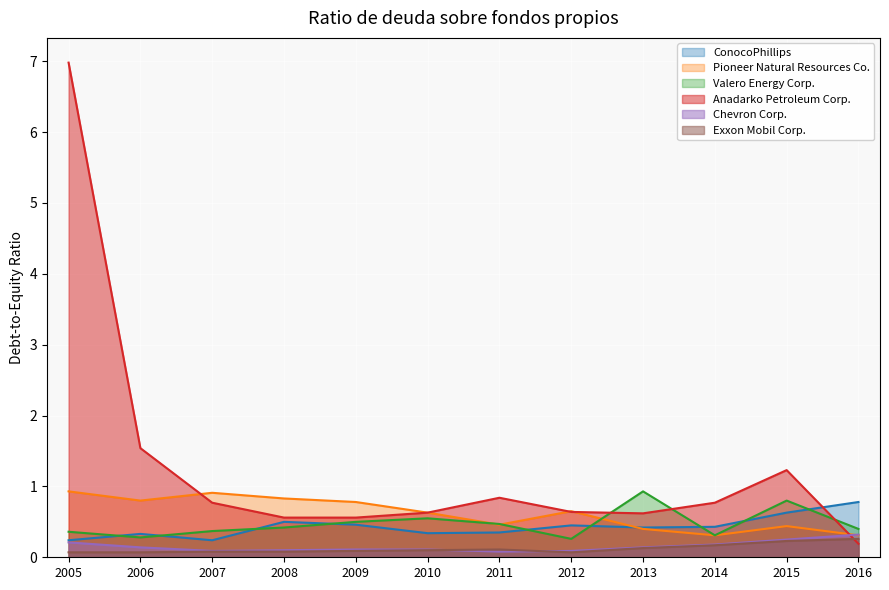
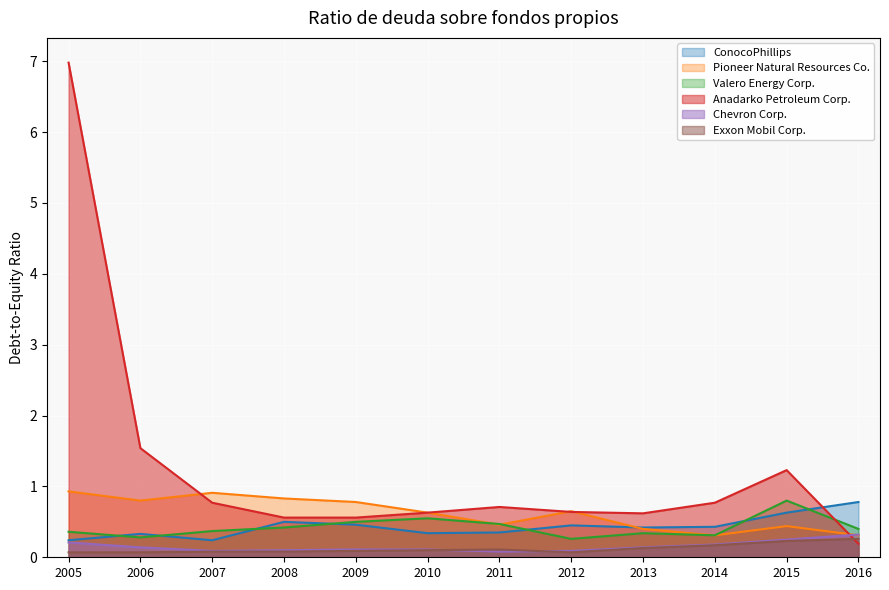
  {
    "Pioneer Natural Resources Co.": {
      "2005": 0.9,
      "2006": 0.8,
      "2007": 0.9,
      "2008": 0.8,
      "2009": 0.8,
      "2015": 0.4
    },
    "Valero Energy Corp.": {
      "2005": 0.4,
      "2006": 0.3,
      "2007": 0.4,
      "2008": 0.4,
      "2009": 0.5,
      "2010": 0.6,
      "2012": 0.3,
-     "2013": 0.9,
+     "2013": 0.3,
      "2015": 0.8,
      "2016": 0.4
    },
    "Anadarko Petroleum Corp.": {
      "2005": 7.0,
      "2006": 1.5,
      "2007": 0.8,
      "2008": 0.6,
      "2009": 0.6,
-     "2011": 0.8,
+     "2011": 0.7,
      "2013": 0.6,
      "2014": 0.8,
      "2015": 1.2,
      "2016": 0.2
    },
    "Exxon Mobil Corp.": {
      "2005": 0.1,
      "2006": 0.1,
      "2016": 0.3
    }
  }
